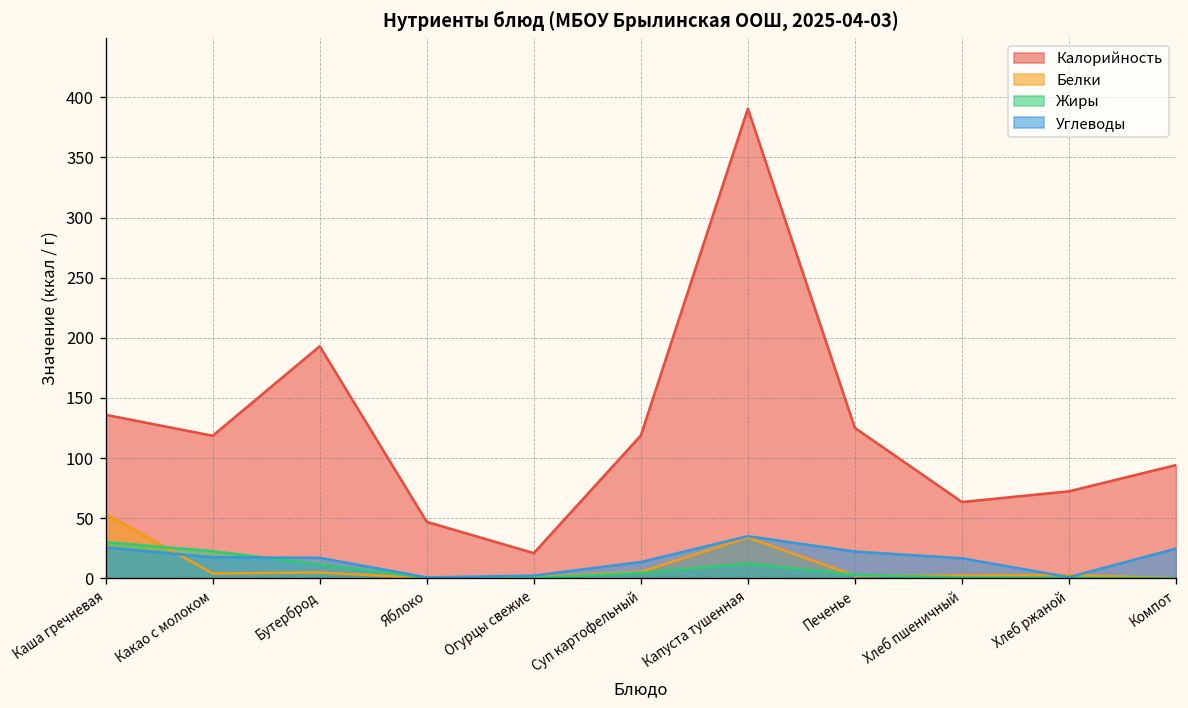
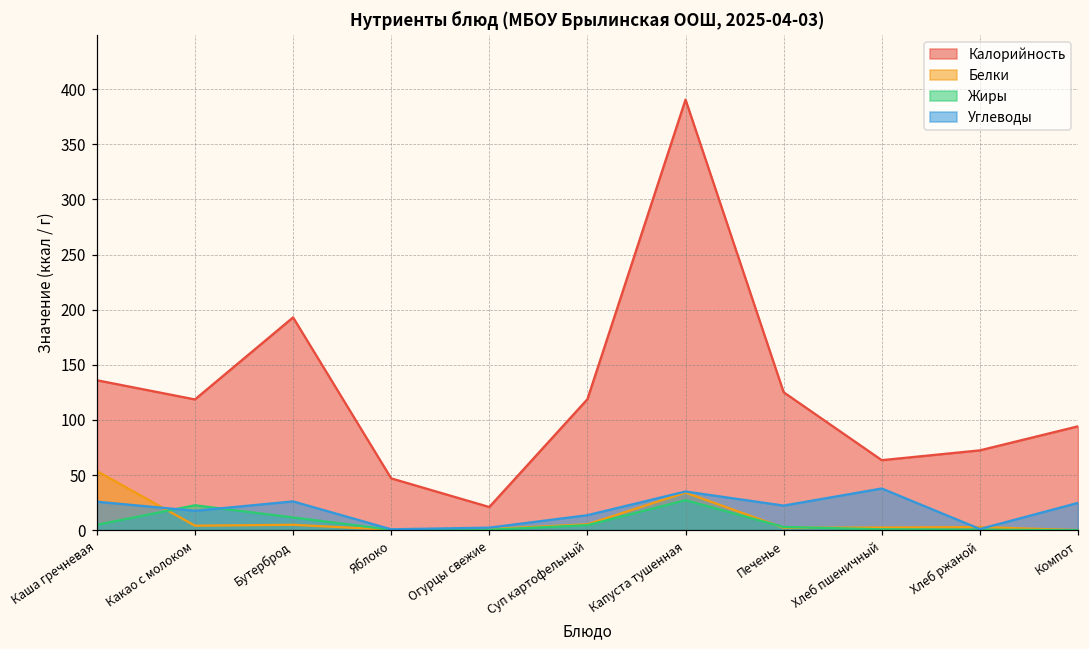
  {
    "Калорийность": {
      "Каша гречневая": 136,
      "Какао с молоком": 119,
      "Бутерброд": 193,
      "Яблоко": 47,
      "Огурцы свежие": 21,
      "Суп картофельный": 119,
      "Капуста тушенная": 391,
      "Печенье": 125,
      "Хлеб пшеничный": 64,
      "Хлеб ржаной": 72,
      "Компот": 94
    },
    "Белки": {
      "Каша гречневая": 54,
      "Какао с молоком": 4,
      "Бутерброд": 5
    },
    "Жиры": {
-     "Каша гречневая": 30,
+     "Каша гречневая": 5,
      "Какао с молоком": 23,
      "Бутерброд": 12,
-     "Капуста тушенная": 12
+     "Капуста тушенная": 27
    },
    "Углеводы": {
      "Каша гречневая": 26,
      "Какао с молоком": 18,
-     "Бутерброд": 17,
+     "Бутерброд": 26,
      "Суп картофельный": 14,
      "Печенье": 22,
-     "Хлеб пшеничный": 17,
+     "Хлеб пшеничный": 38,
      "Компот": 25
    }
  }
